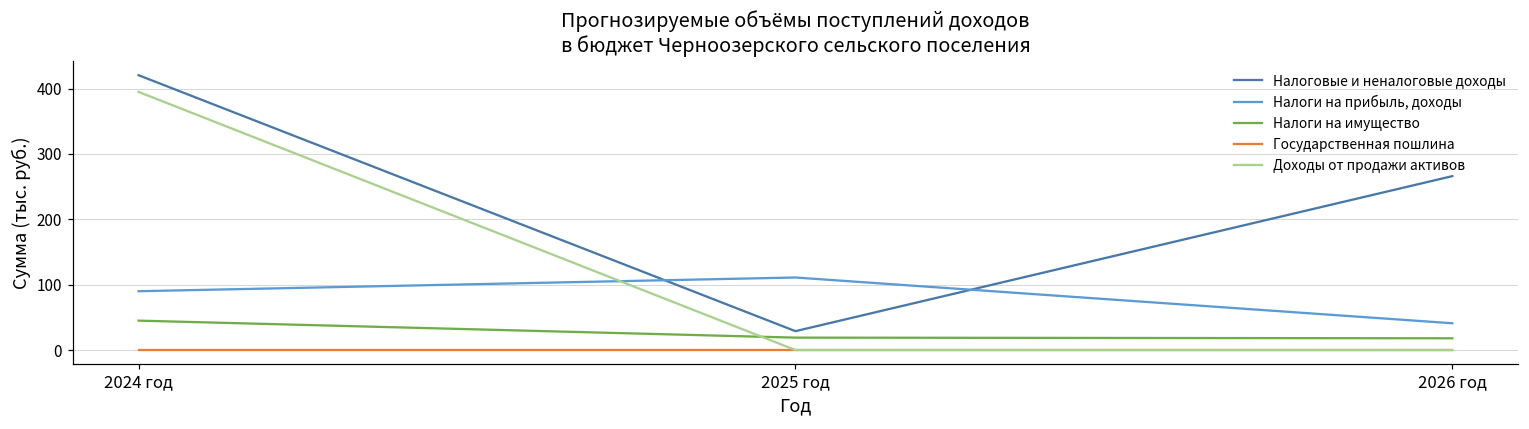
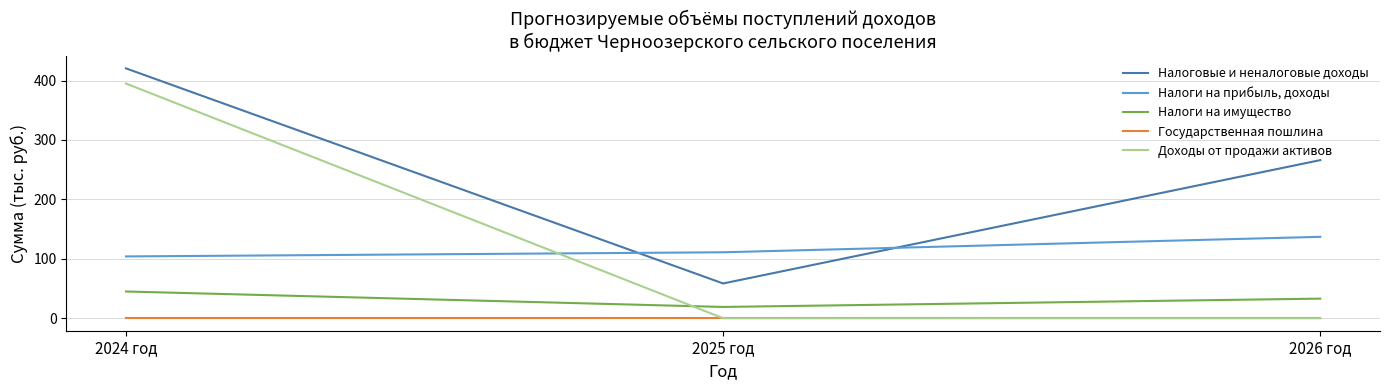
  {
    "Налоговые и неналоговые доходы": {
      "2024 год": 420,
-     "2025 год": 30,
+     "2025 год": 60,
      "2026 год": 270
    },
    "Налоги на прибыль, доходы": {
-     "2024 год": 90,
+     "2024 год": 100,
      "2025 год": 110,
-     "2026 год": 40
+     "2026 год": 140
    },
    "Налоги на имущество": {
      "2024 год": 50,
      "2025 год": 20,
-     "2026 год": 20
+     "2026 год": 30
    },
    "Государственная пошлина": {
      "2024 год": 0
    },
    "Доходы от продажи активов": {
      "2024 год": 400
    }
  }
